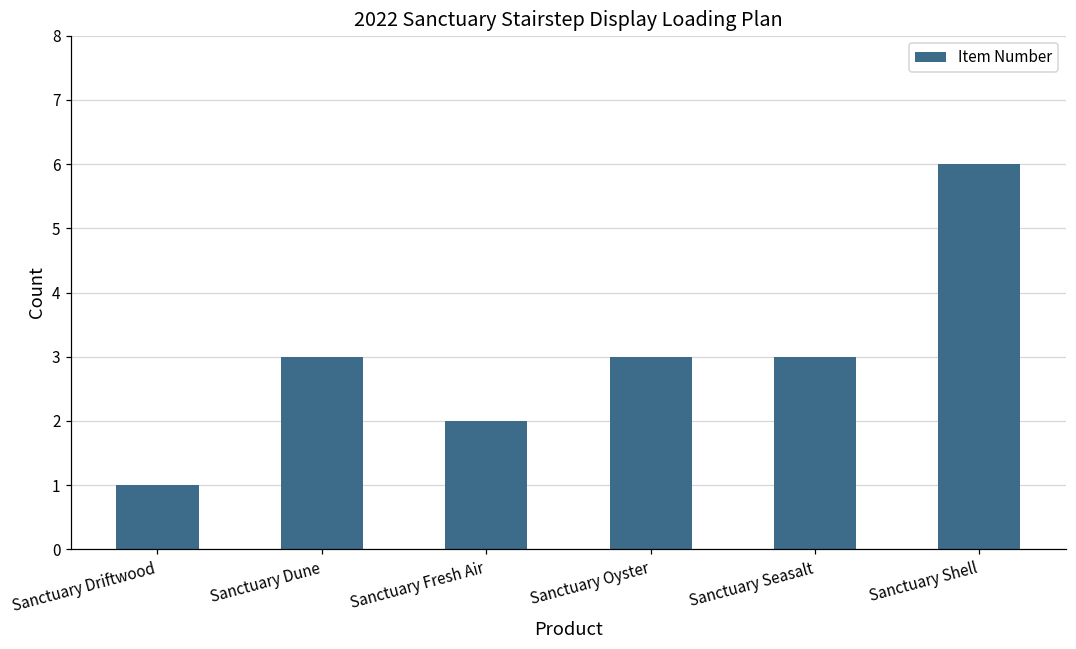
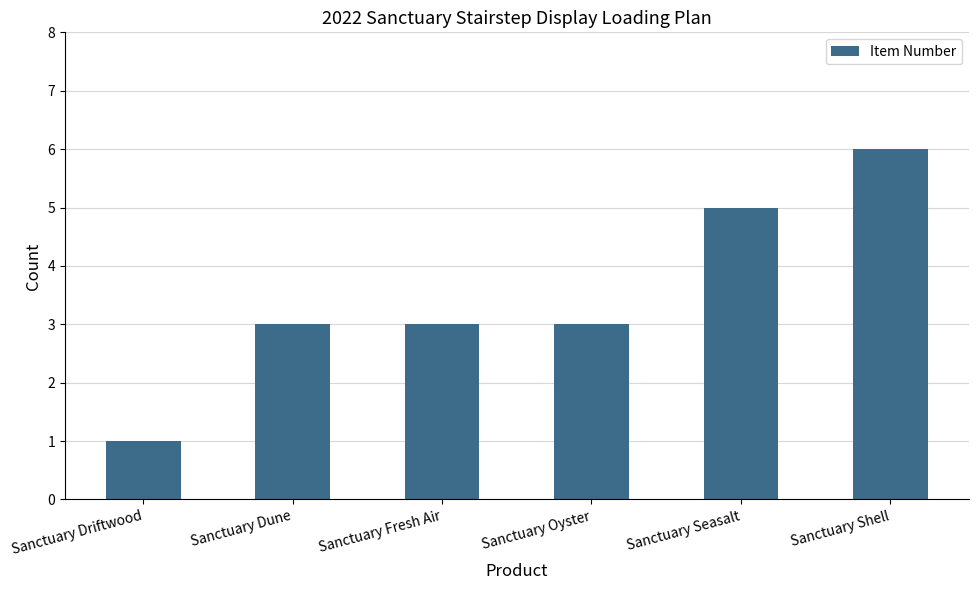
  {
    "Sanctuary Driftwood": 1,
    "Sanctuary Dune": 3,
-   "Sanctuary Fresh Air": 2,
+   "Sanctuary Fresh Air": 3,
    "Sanctuary Oyster": 3,
-   "Sanctuary Seasalt": 3,
+   "Sanctuary Seasalt": 5,
    "Sanctuary Shell": 6
  }
